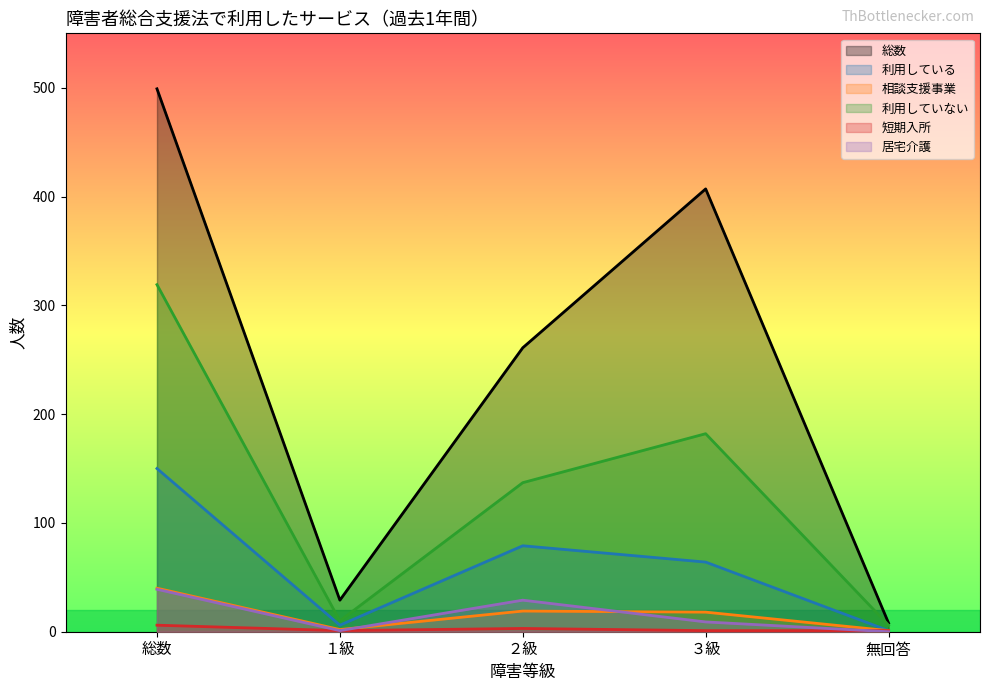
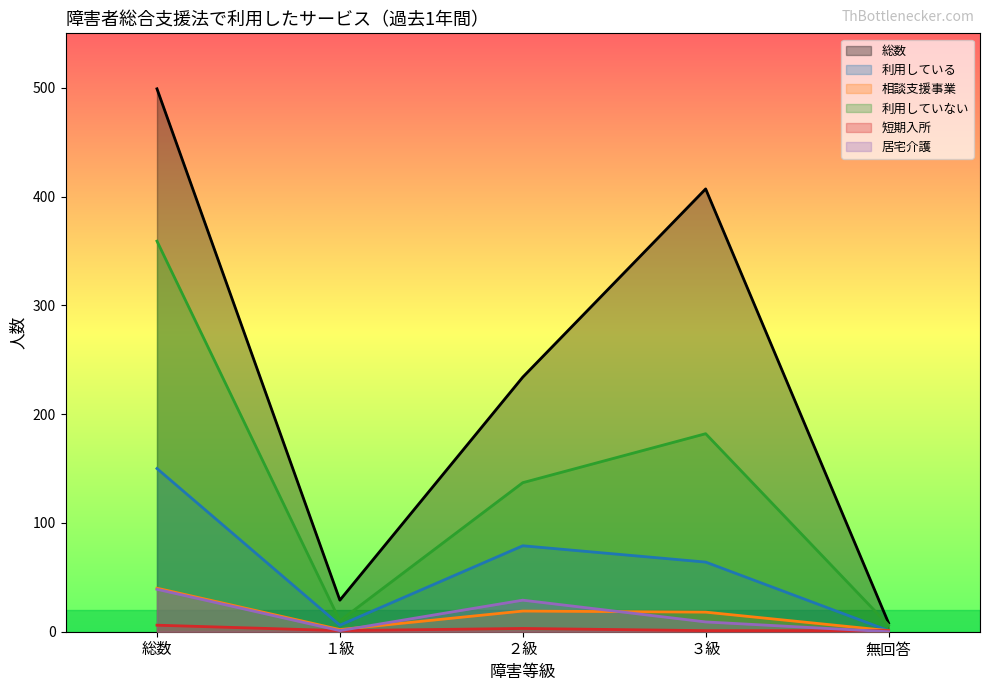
  {
    "総数": {
      "総数": 499,
      "１級": 29,
-     "２級": 261,
+     "２級": 234,
      "３級": 407
    },
    "利用していない": {
-     "総数": 319,
+     "総数": 359,
      "２級": 137,
      "３級": 182
    }
  }
